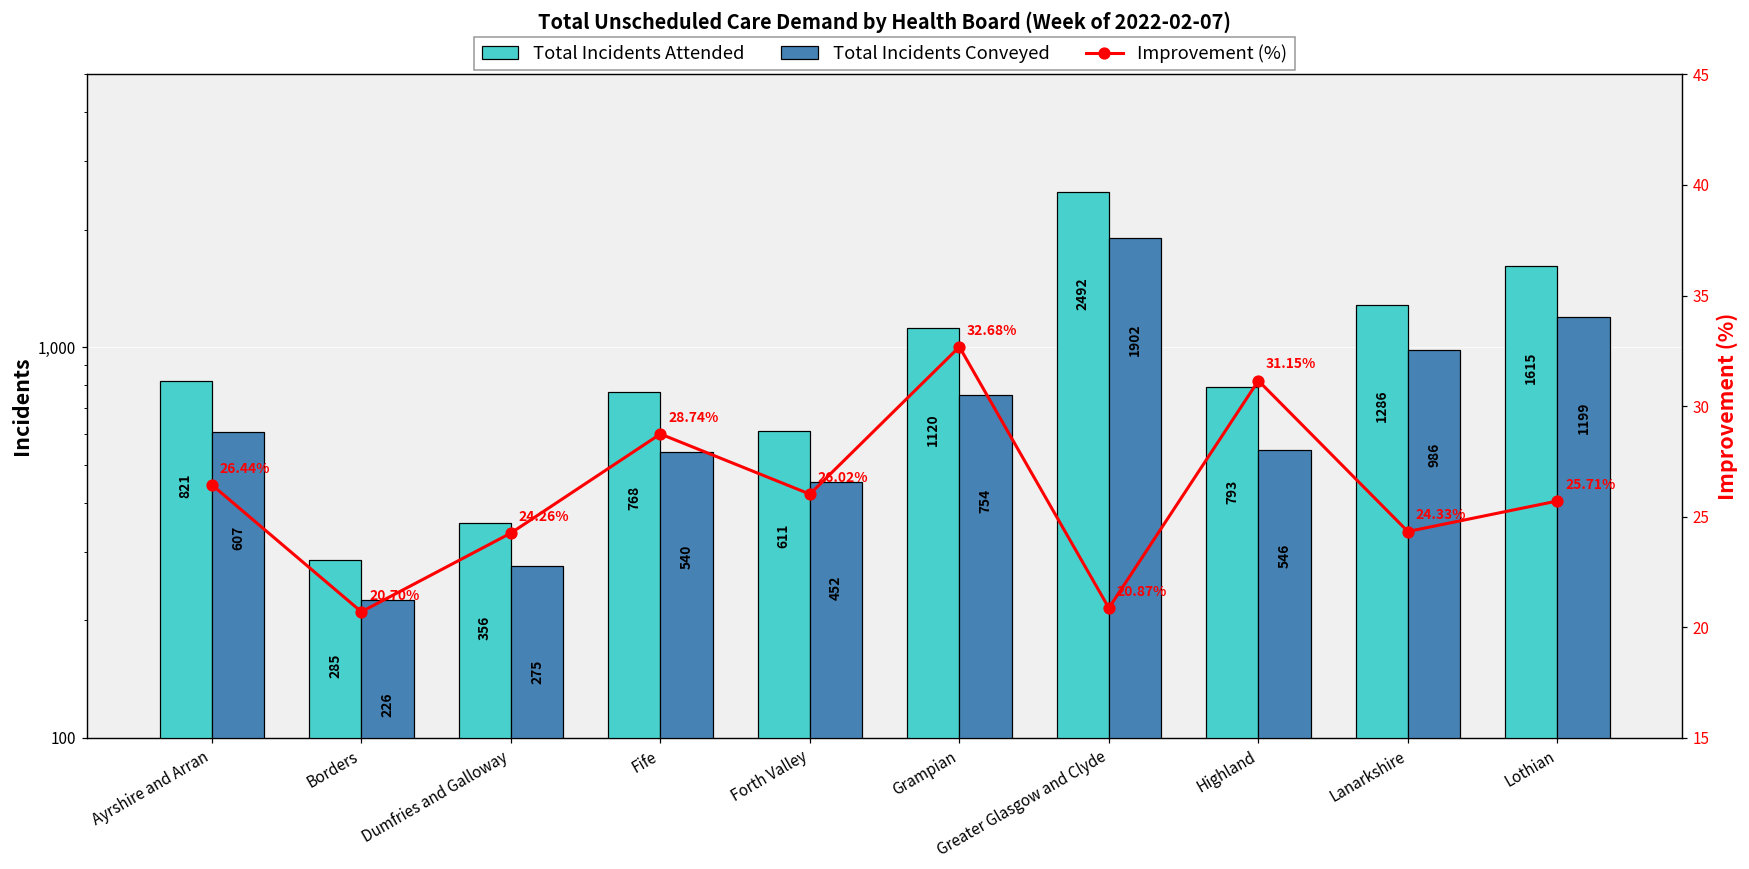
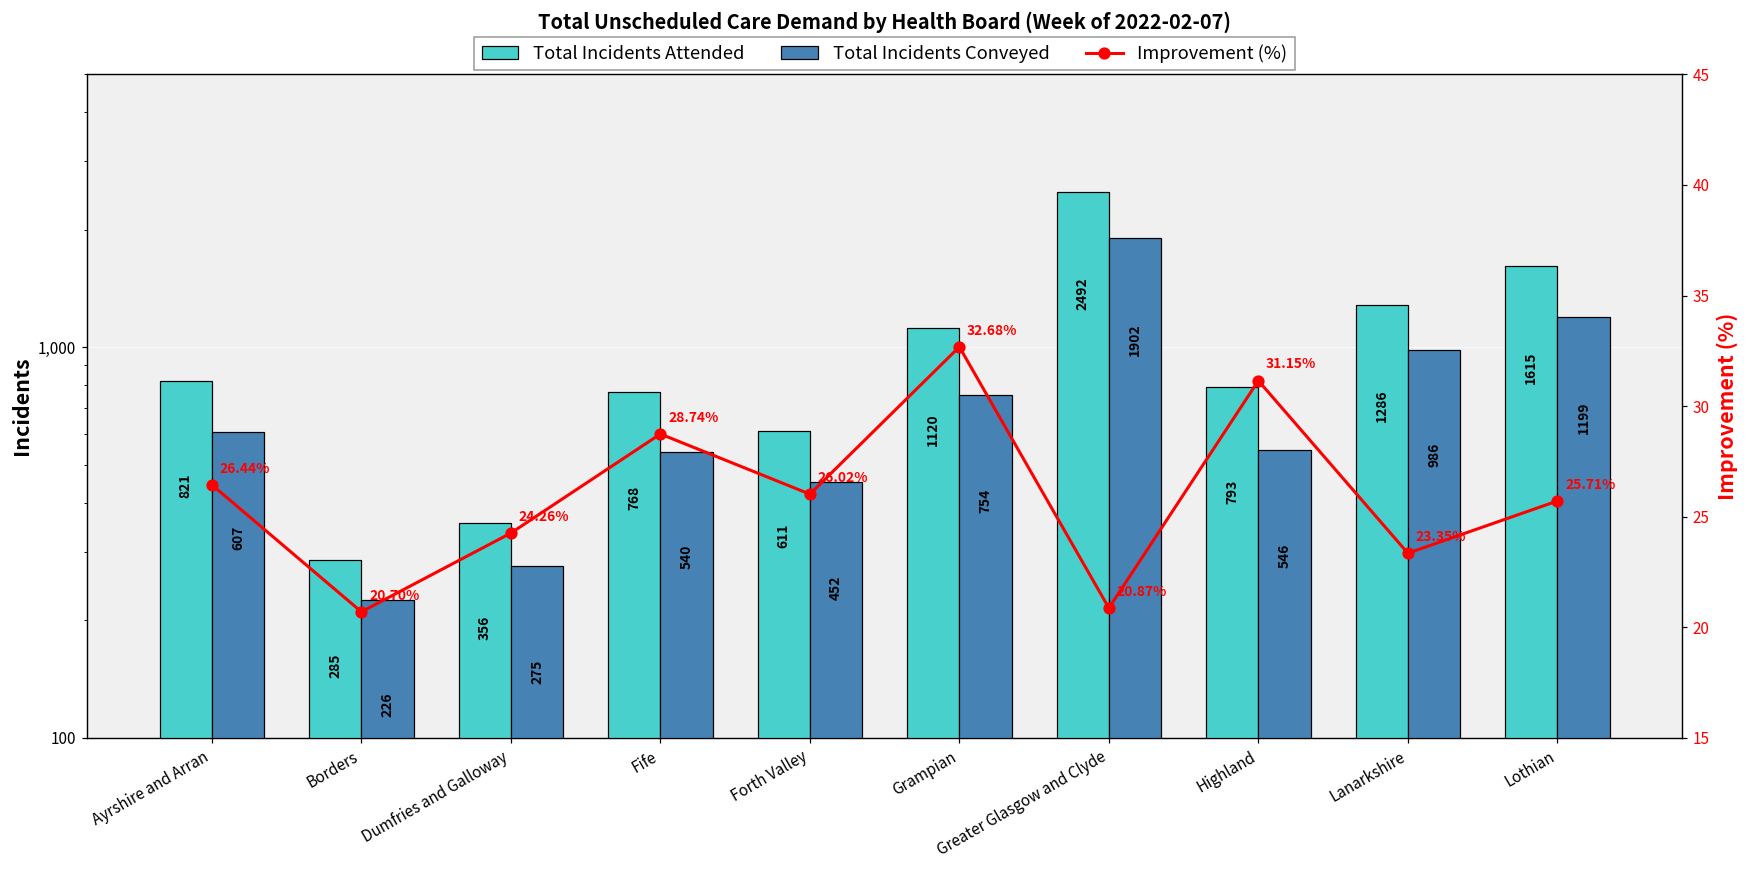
  {
    "Total Incidents Attended": {
      "Ayrshire and Arran": "821",
      "Borders": "285",
      "Dumfries and Galloway": "356",
      "Fife": "768",
      "Forth Valley": "611",
      "Grampian": "1120",
      "Greater Glasgow and Clyde": "2492",
      "Highland": "793",
      "Lanarkshire": "1286",
      "Lothian": "1615"
    },
    "Total Incidents Conveyed": {
      "Ayrshire and Arran": "607",
      "Borders": "226",
      "Dumfries and Galloway": "275",
      "Fife": "540",
      "Forth Valley": "452",
      "Grampian": "754",
      "Greater Glasgow and Clyde": "1902",
      "Highland": "546",
      "Lanarkshire": "986",
      "Lothian": "1199"
    },
    "Improvement (%)": {
      "Ayrshire and Arran": "26.44%",
      "Borders": "20.70%",
      "Dumfries and Galloway": "24.26%",
      "Fife": "28.74%",
      "Forth Valley": "26.02%",
      "Grampian": "32.68%",
      "Greater Glasgow and Clyde": "20.87%",
      "Highland": "31.15%",
-     "Lanarkshire": "24.33%",
+     "Lanarkshire": "23.35%",
      "Lothian": "25.71%"
    }
  }
